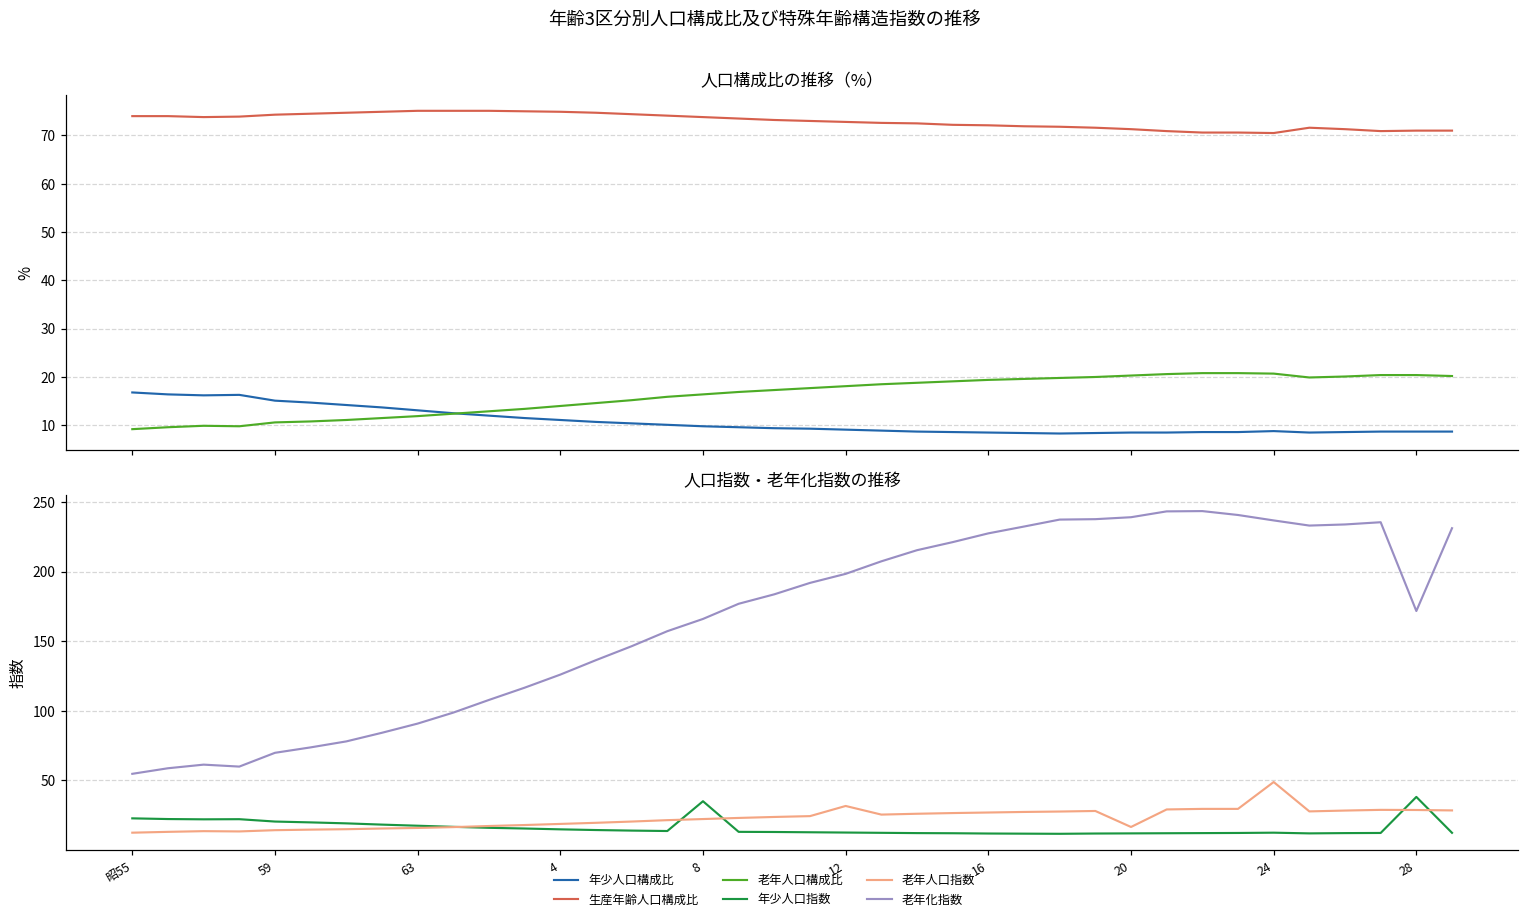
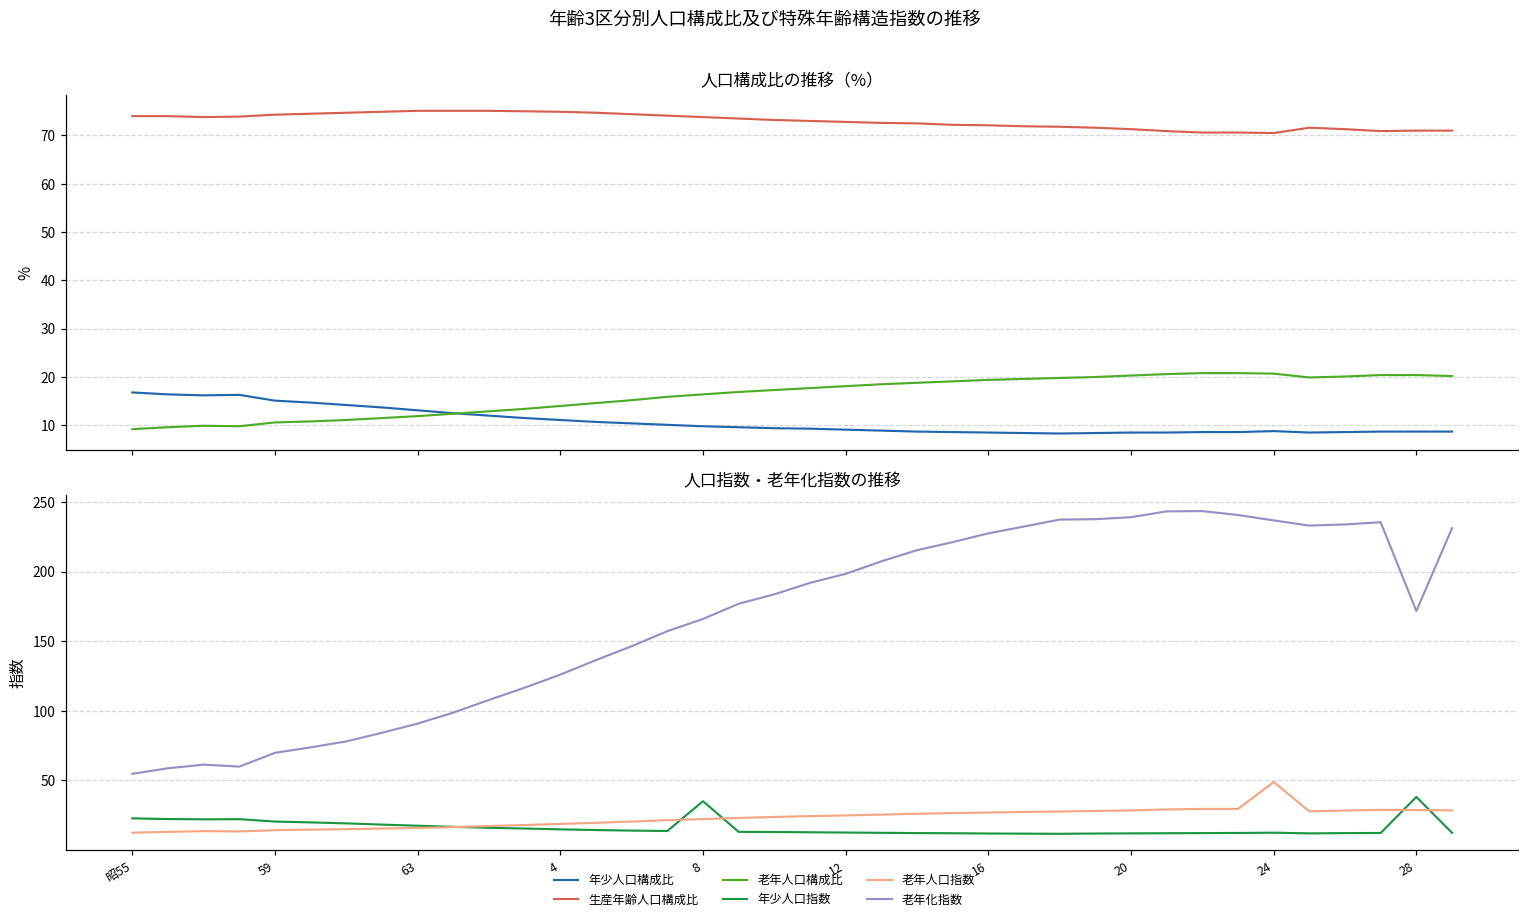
  {
    "人口指数・老年化指数の推移": {
      "年少人口指数": {
        "昭55": 23,
        "59": 20,
        "4": 15,
        "8": 35,
        "12": 13,
        "16": 12,
        "20": 12,
        "24": 12,
        "28": 38
      },
      "老年人口指数": {
        "昭55": 12,
        "59": 14,
        "4": 19,
        "8": 22,
-       "12": 32,
+       "12": 25,
        "16": 27,
-       "20": 17,
+       "20": 28,
        "24": 49,
        "28": 29
      },
      "老年化指数": {
        "昭55": 55,
        "59": 70,
        "63": 91,
        "4": 126,
        "8": 166,
        "12": 198,
        "16": 228,
        "20": 239,
        "24": 237,
        "28": 172
      }
    }
  }
